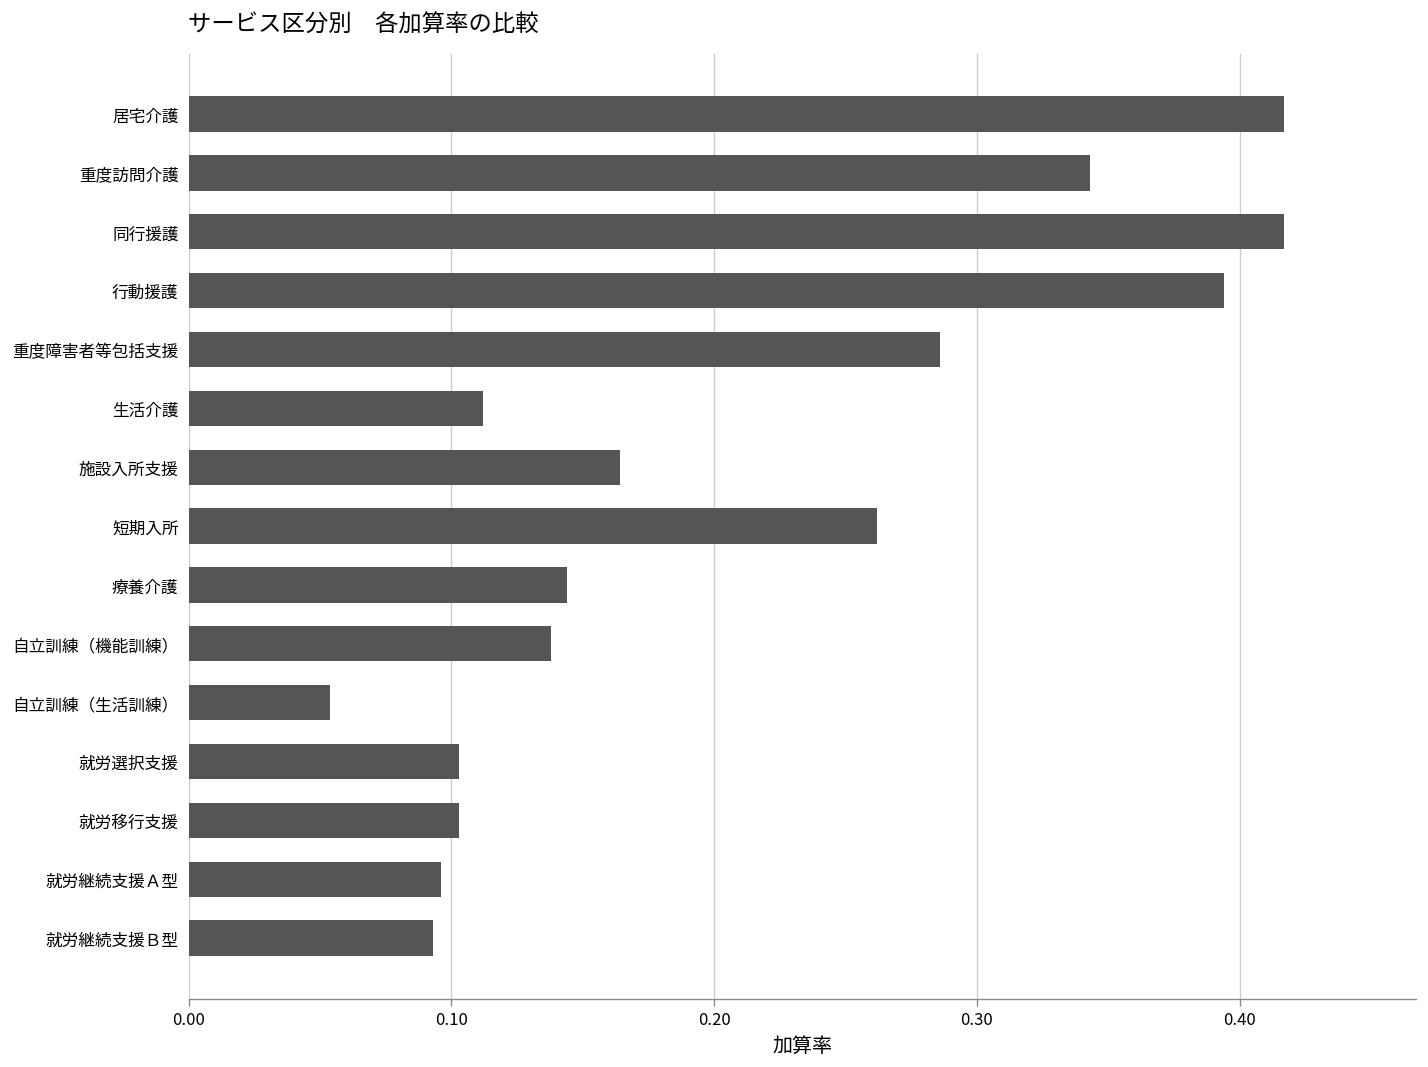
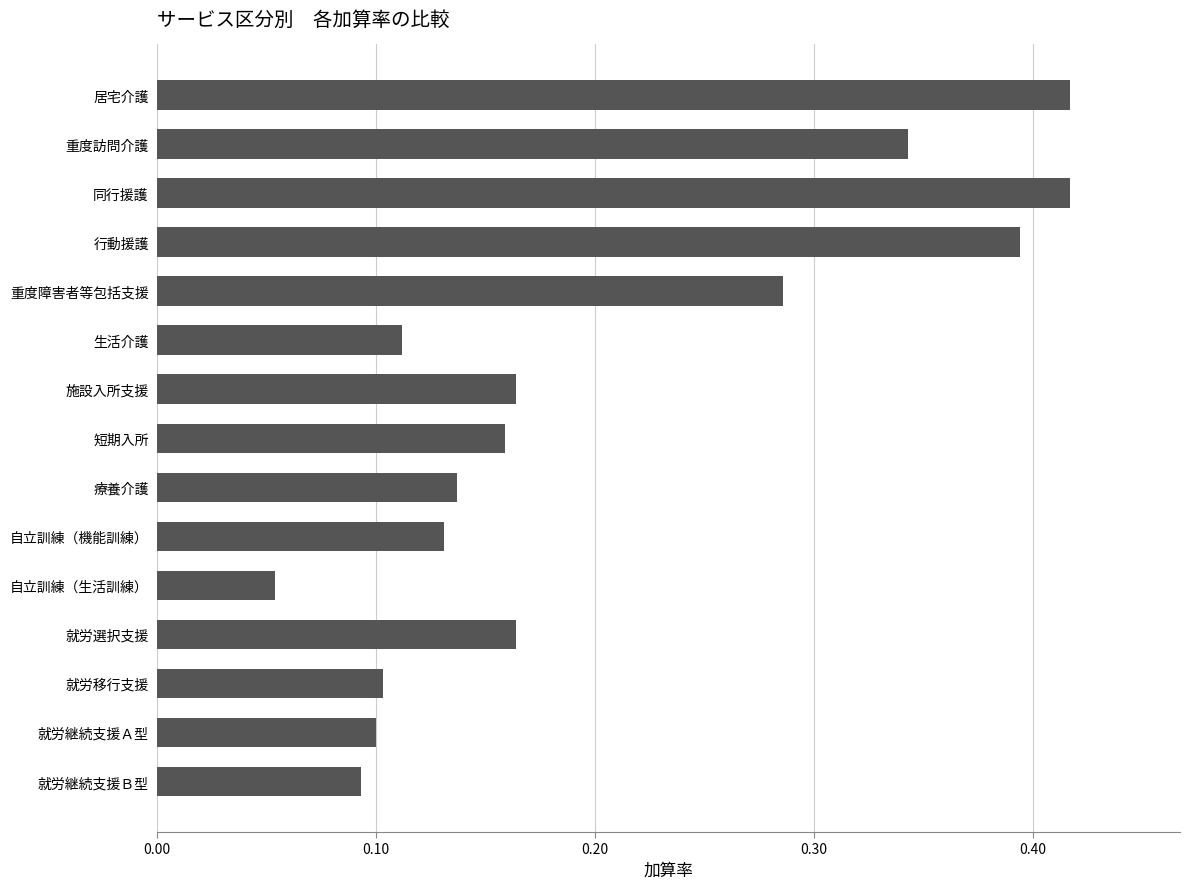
  {
    "居宅介護": 0.417,
    "重度訪問介護": 0.343,
    "同行援護": 0.417,
    "行動援護": 0.394,
    "重度障害者等包括支援": 0.286,
    "生活介護": 0.112,
    "施設入所支援": 0.164,
-   "短期入所": 0.262,
-   "療養介護": 0.144,
-   "自立訓練（機能訓練）": 0.138,
+   "短期入所": 0.159,
+   "療養介護": 0.137,
+   "自立訓練（機能訓練）": 0.131,
    "自立訓練（生活訓練）": 0.054,
-   "就労選択支援": 0.103,
+   "就労選択支援": 0.164,
    "就労移行支援": 0.103,
-   "就労継続支援Ａ型": 0.096,
+   "就労継続支援Ａ型": 0.100,
    "就労継続支援Ｂ型": 0.093
  }
